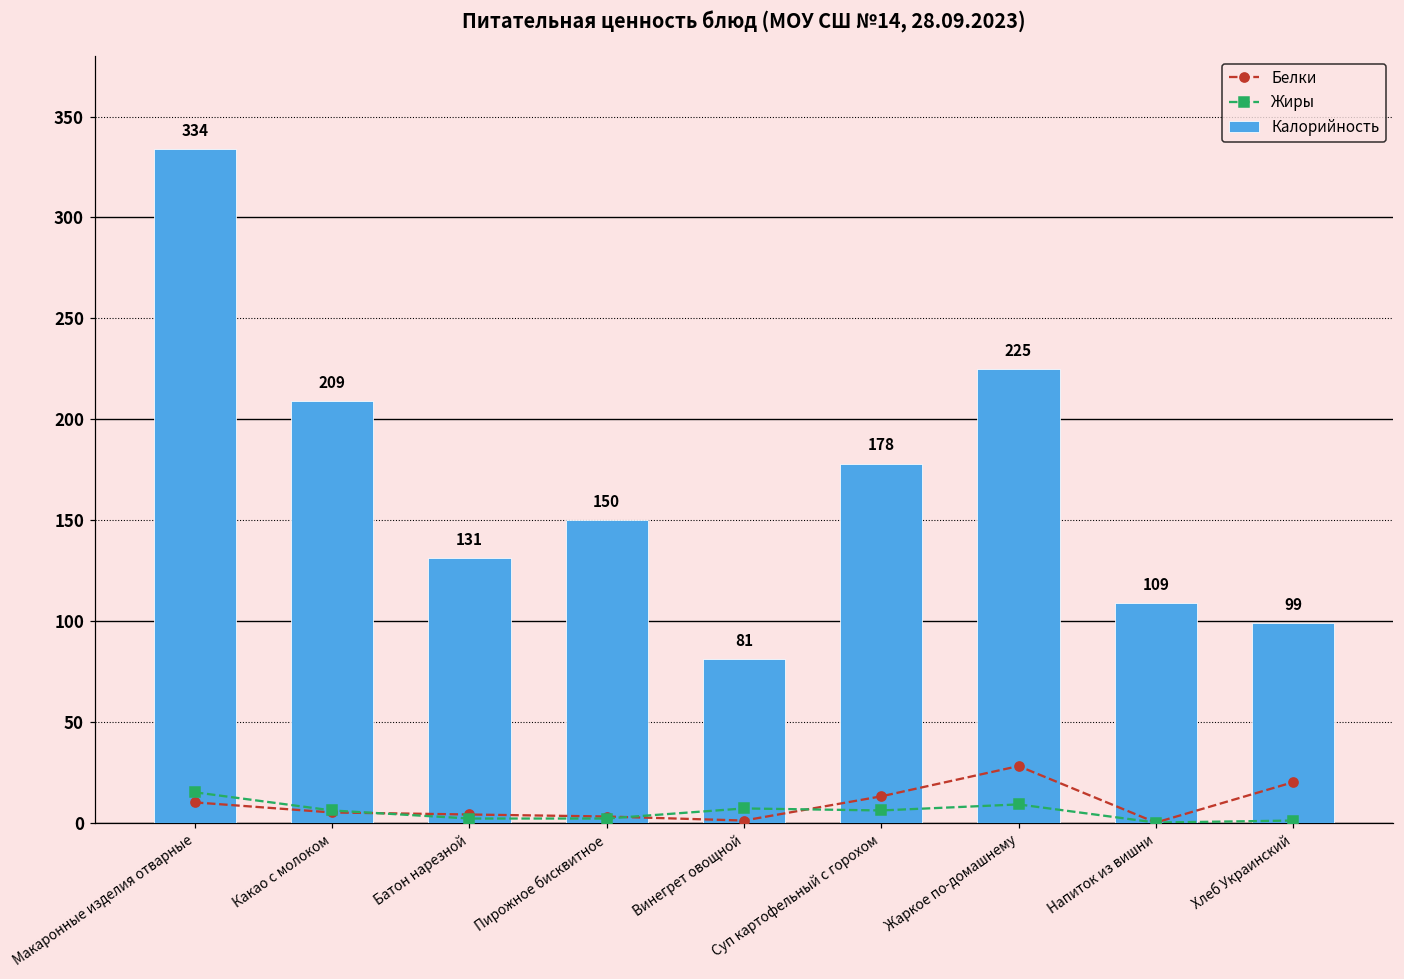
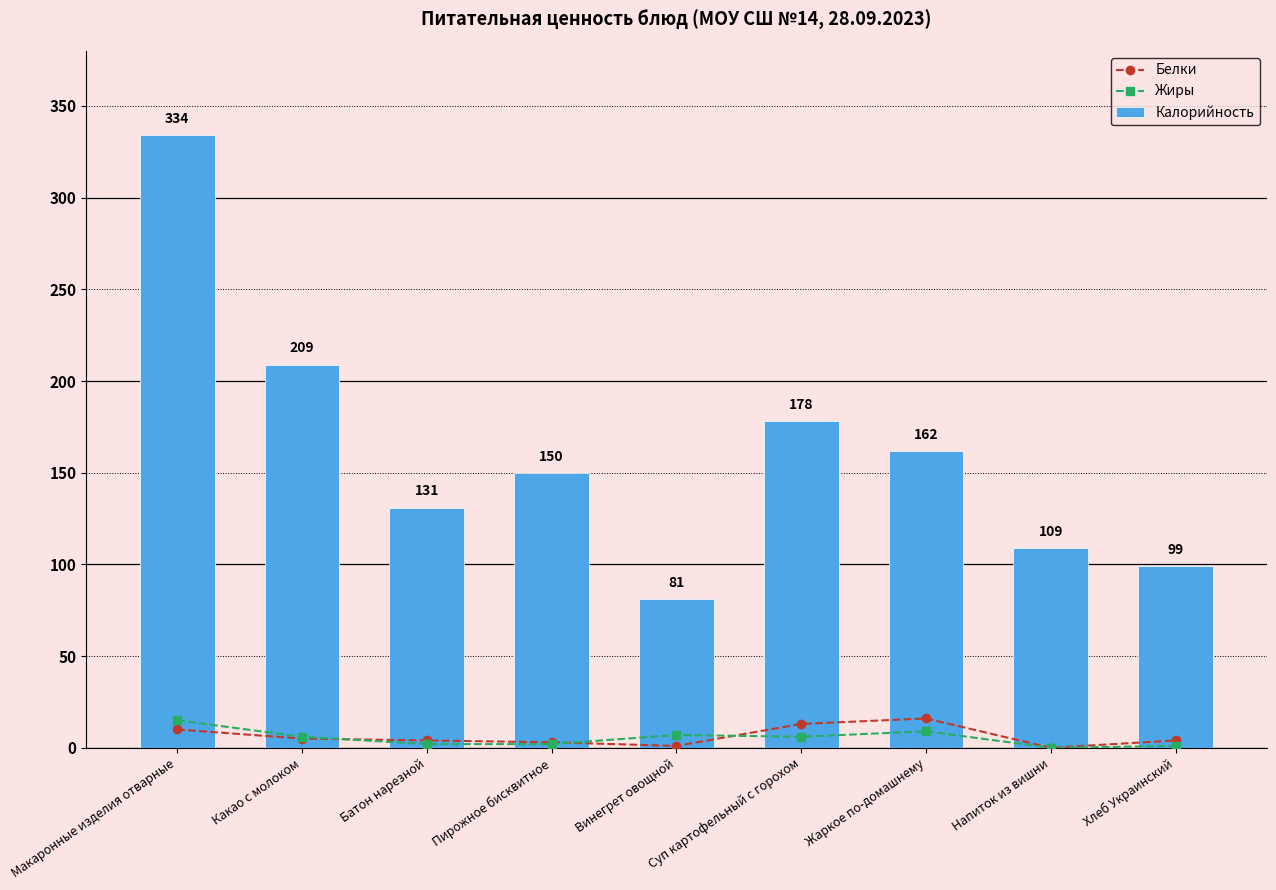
  {
    "Белки": {
      "Макаронные изделия отварные": 10,
      "Батон нарезной": 4,
      "Винегрет овощной": 1,
      "Суп картофельный с горохом": 13,
-     "Жаркое по-домашнему": 28,
-     "Хлеб Украинский": 20
+     "Жаркое по-домашнему": 16,
+     "Хлеб Украинский": 4
    },
    "Калорийность": {
      "Макаронные изделия отварные": 334,
      "Какао с молоком": 209,
      "Батон нарезной": 131,
      "Пирожное бисквитное": 150,
      "Винегрет овощной": 81,
      "Суп картофельный с горохом": 178,
-     "Жаркое по-домашнему": 225,
+     "Жаркое по-домашнему": 162,
      "Напиток из вишни": 109,
      "Хлеб Украинский": 99
    },
    "Жиры": {
      "Макаронные изделия отварные": 15,
      "Батон нарезной": 2,
      "Винегрет овощной": 7,
      "Суп картофельный с горохом": 6,
      "Жаркое по-домашнему": 9,
      "Хлеб Украинский": 1
    }
  }
